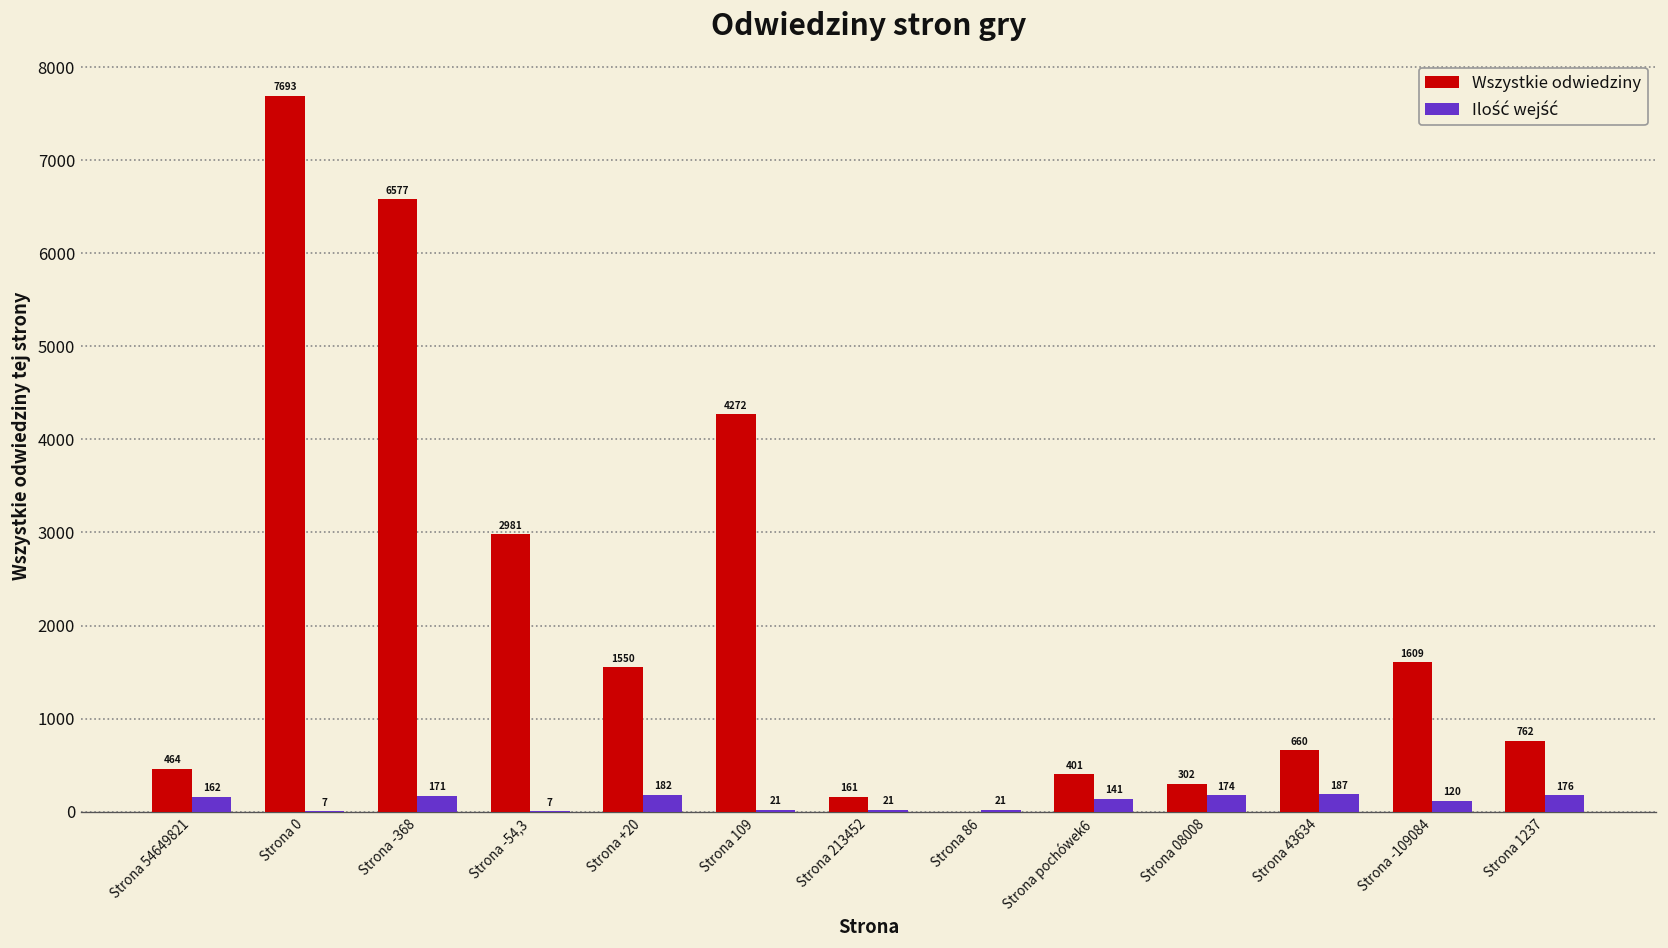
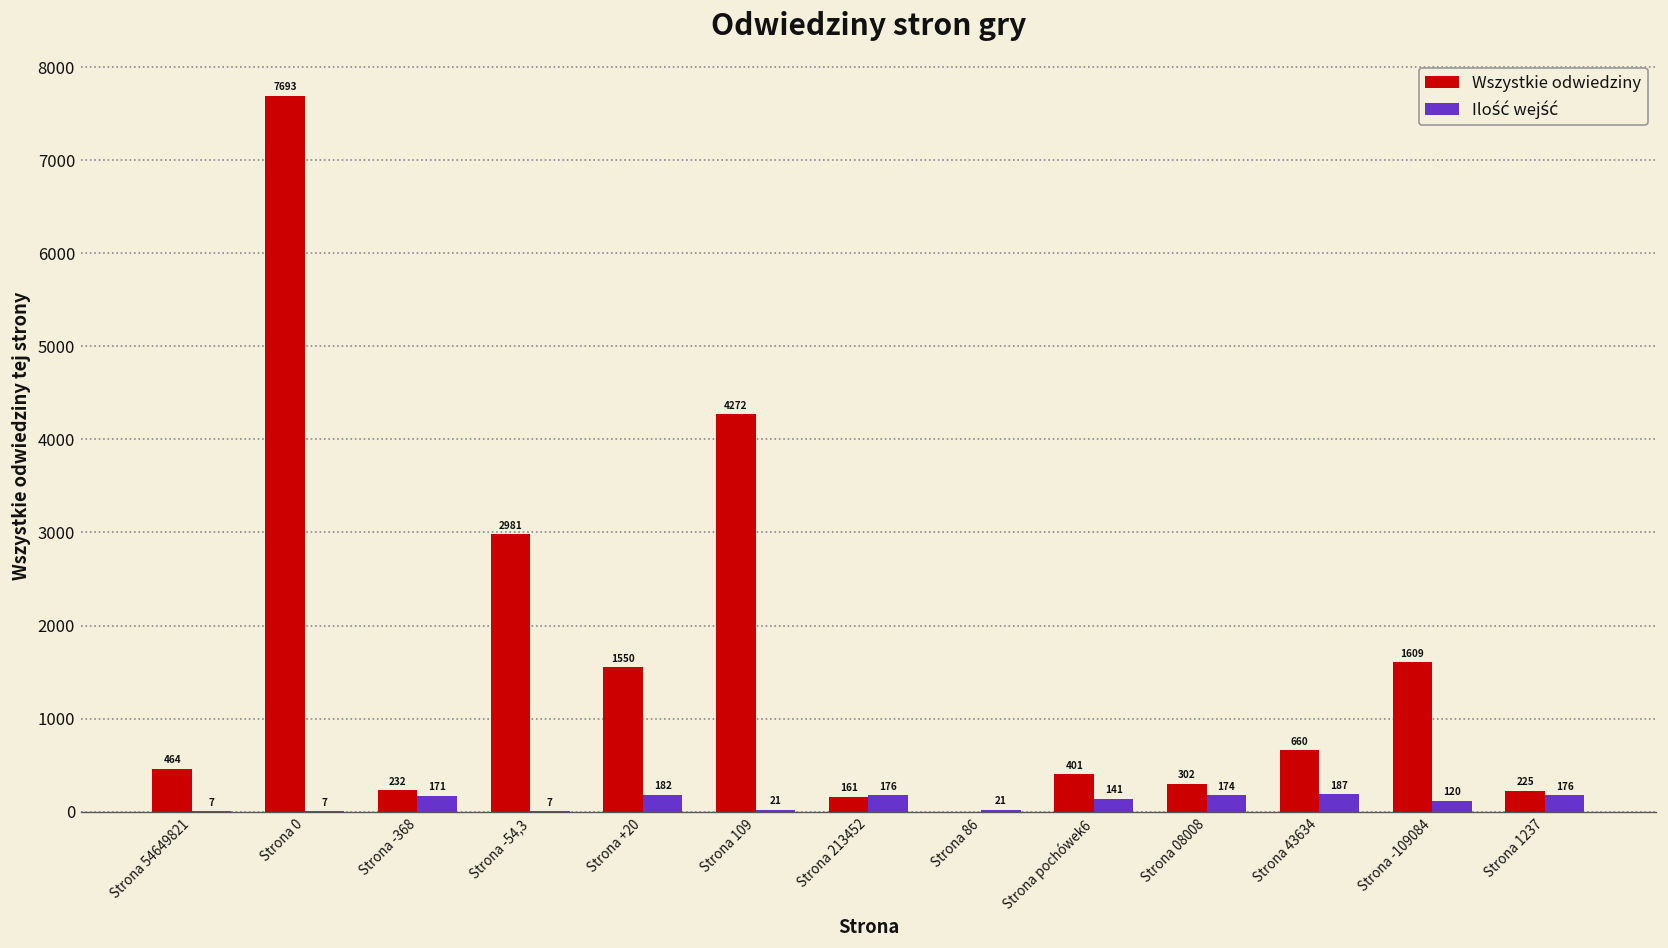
  {
    "Wszystkie odwiedziny": {
      "Strona 54649821": 464,
      "Strona 0": 7693,
-     "Strona -368": 6577,
+     "Strona -368": 232,
      "Strona -54,3": 2981,
      "Strona +20": 1550,
      "Strona 109": 4272,
      "Strona 213452": 161,
      "Strona pochówek6": 401,
      "Strona 08008": 302,
      "Strona 43634": 660,
      "Strona -109084": 1609,
-     "Strona 1237": 762
+     "Strona 1237": 225
    },
    "Ilość wejść": {
-     "Strona 54649821": 162,
+     "Strona 54649821": 7,
      "Strona 0": 7,
      "Strona -368": 171,
      "Strona -54,3": 7,
      "Strona +20": 182,
      "Strona 109": 21,
-     "Strona 213452": 21,
+     "Strona 213452": 176,
      "Strona 86": 21,
      "Strona pochówek6": 141,
      "Strona 08008": 174,
      "Strona 43634": 187,
      "Strona -109084": 120,
      "Strona 1237": 176
    }
  }
